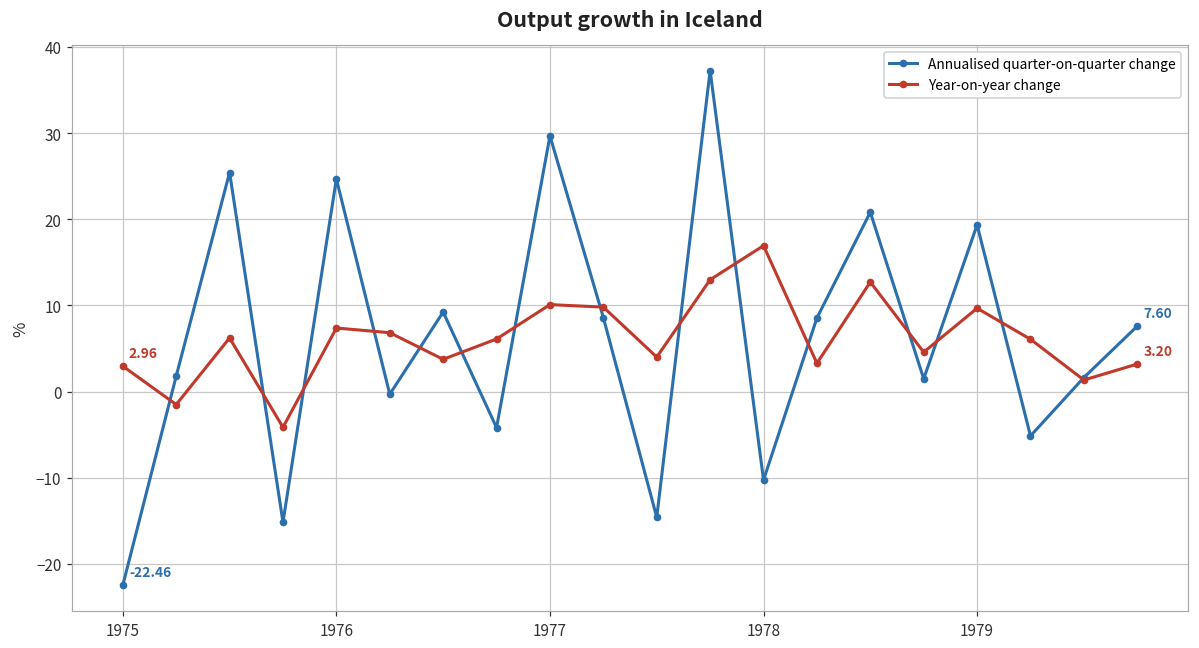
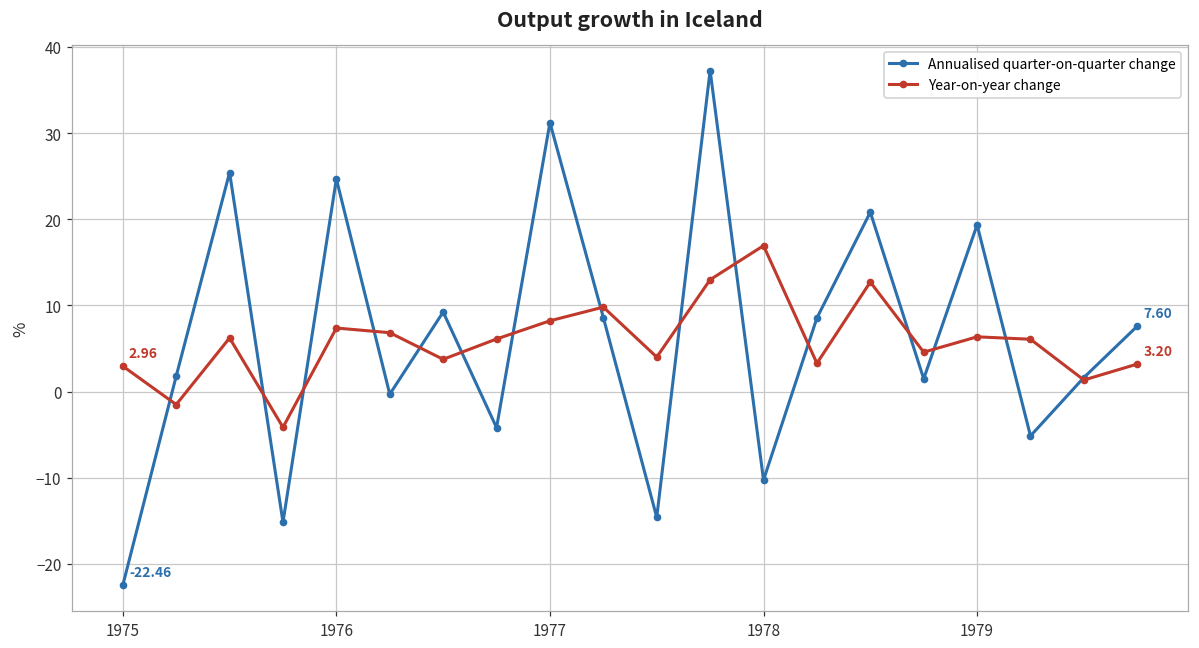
  {
    "Annualised quarter-on-quarter change": {
      "1976": 25,
-     "1977": 30,
+     "1977": 31,
      "1978": -10,
      "1979": 19
    },
    "Year-on-year change": {
      "1976": 7,
-     "1977": 10,
+     "1977": 8,
      "1978": 17,
-     "1979": 10
+     "1979": 6
    }
  }
